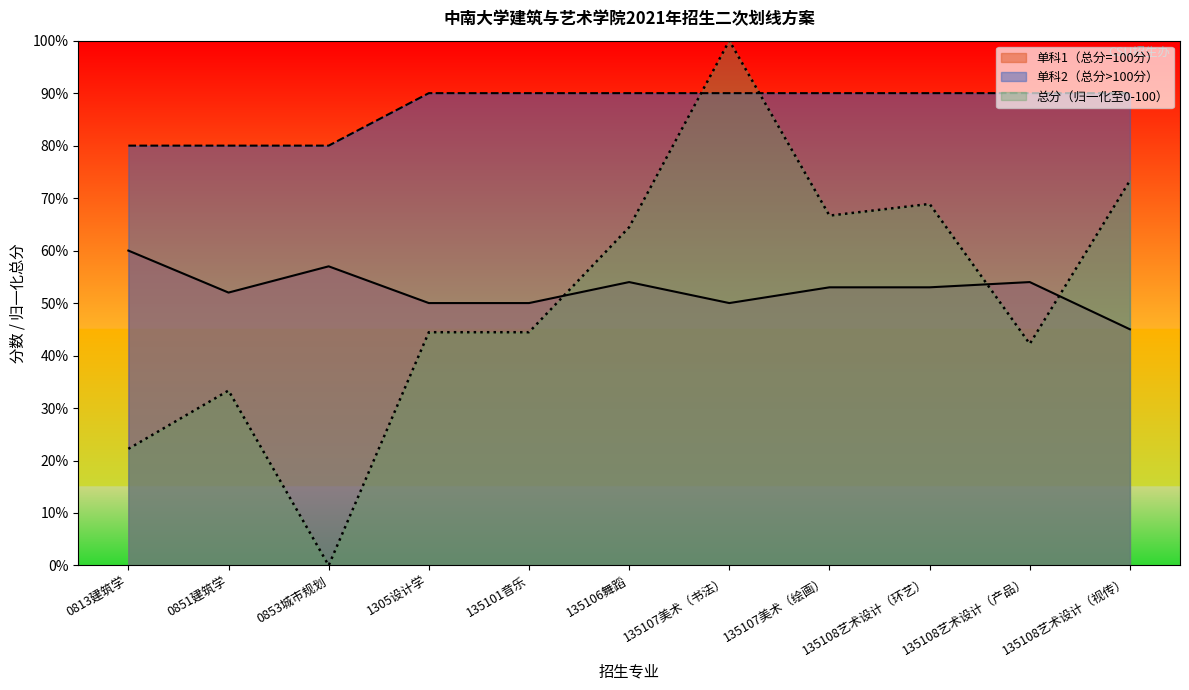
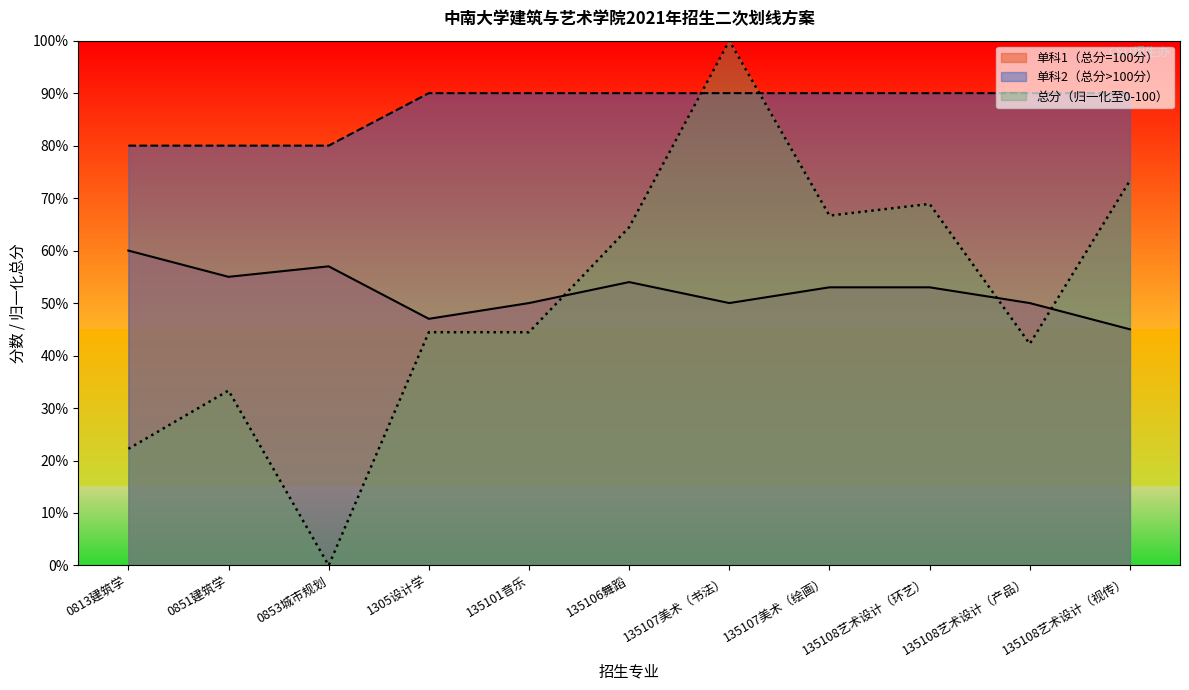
  {
    "单科1（总分=100分）": {
      "0813建筑学": "60%",
-     "0851建筑学": "52%",
+     "0851建筑学": "55%",
      "0853城市规划": "57%",
-     "1305设计学": "50%",
+     "1305设计学": "47%",
      "135101音乐": "50%",
      "135106舞蹈": "54%",
      "135107美术（书法）": "50%",
      "135107美术（绘画）": "53%",
      "135108艺术设计（环艺）": "53%",
-     "135108艺术设计（产品）": "54%",
+     "135108艺术设计（产品）": "50%",
      "135108艺术设计（视传）": "45%"
    },
    "单科2（总分>100分）": {
      "0813建筑学": "80%",
      "0851建筑学": "80%",
      "0853城市规划": "80%",
      "1305设计学": "90%",
      "135101音乐": "90%",
      "135106舞蹈": "90%",
      "135107美术（书法）": "90%",
      "135107美术（绘画）": "90%",
      "135108艺术设计（环艺）": "90%"
    },
    "总分（归一化至0-100）": {
      "0813建筑学": "22%",
      "0851建筑学": "33%",
      "0853城市规划": "0%",
      "1305设计学": "44%",
      "135101音乐": "44%",
      "135106舞蹈": "64%",
      "135107美术（书法）": "100%",
      "135107美术（绘画）": "67%",
      "135108艺术设计（环艺）": "69%",
      "135108艺术设计（产品）": "42%",
      "135108艺术设计（视传）": "73%"
    }
  }
